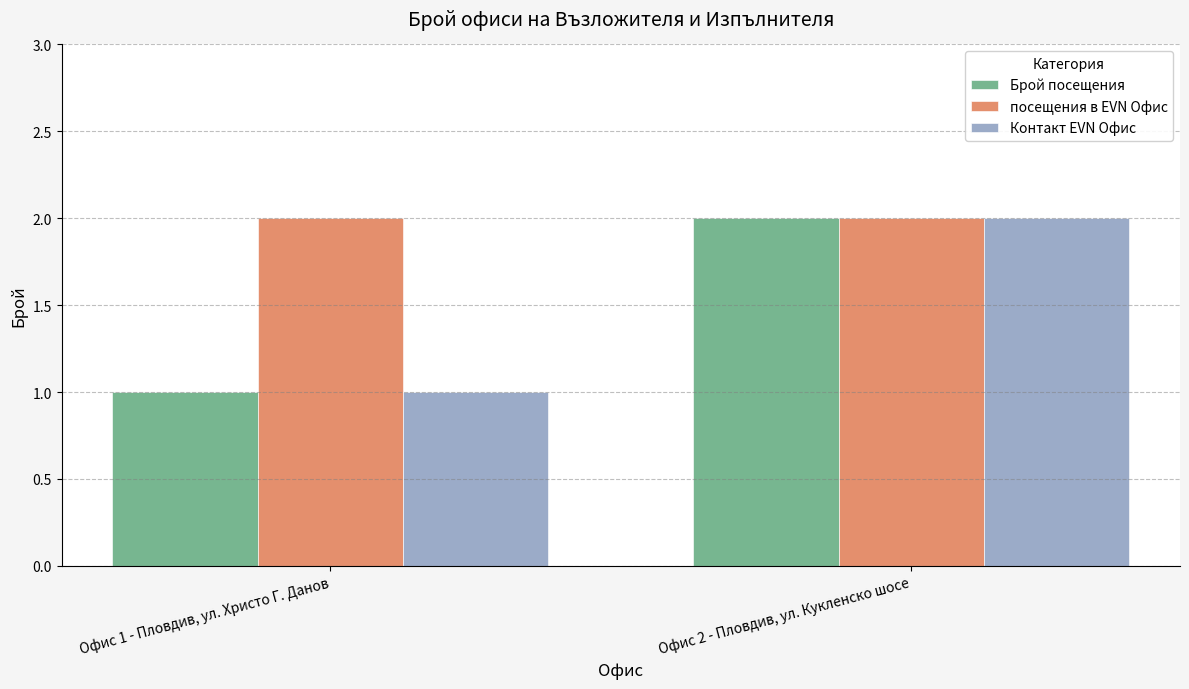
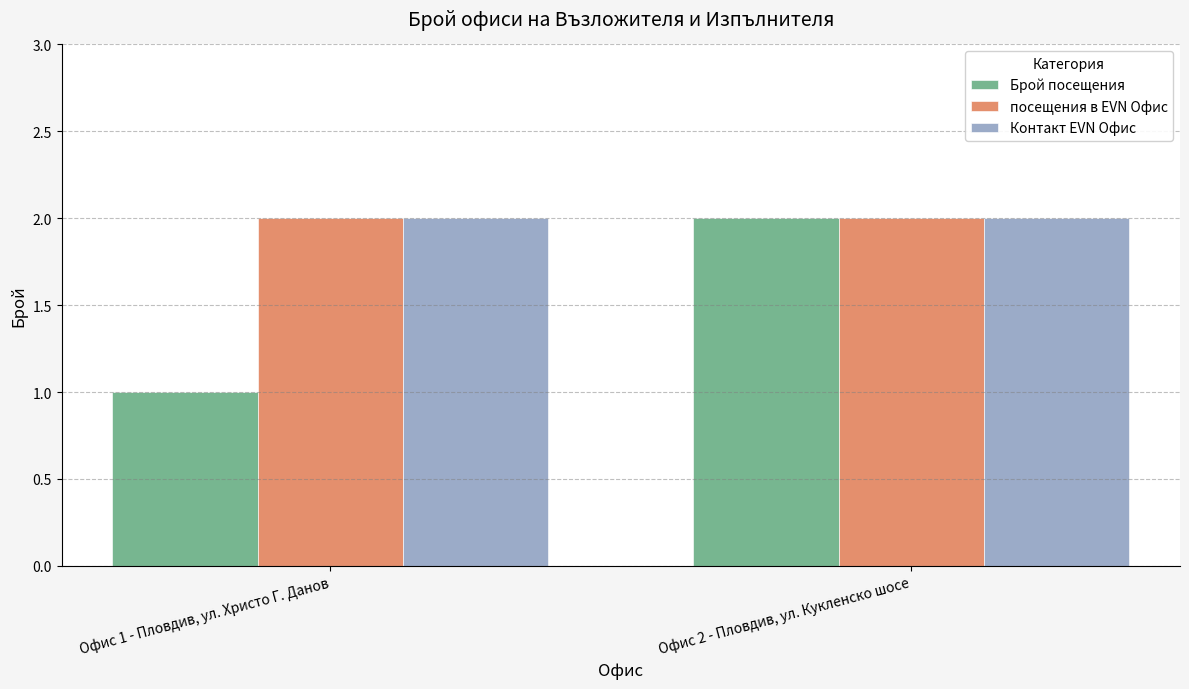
  {
    "Брой посещения": {
      "Офис 1 - Пловдив, ул. Христо Г. Данов": 1,
      "Офис 2 - Пловдив, ул. Кукленско шосе": 2
    },
    "посещения в EVN Офис": {
      "Офис 1 - Пловдив, ул. Христо Г. Данов": 2,
      "Офис 2 - Пловдив, ул. Кукленско шосе": 2
    },
    "Контакт EVN Офис": {
-     "Офис 1 - Пловдив, ул. Христо Г. Данов": 1,
+     "Офис 1 - Пловдив, ул. Христо Г. Данов": 2,
      "Офис 2 - Пловдив, ул. Кукленско шосе": 2
    }
  }
